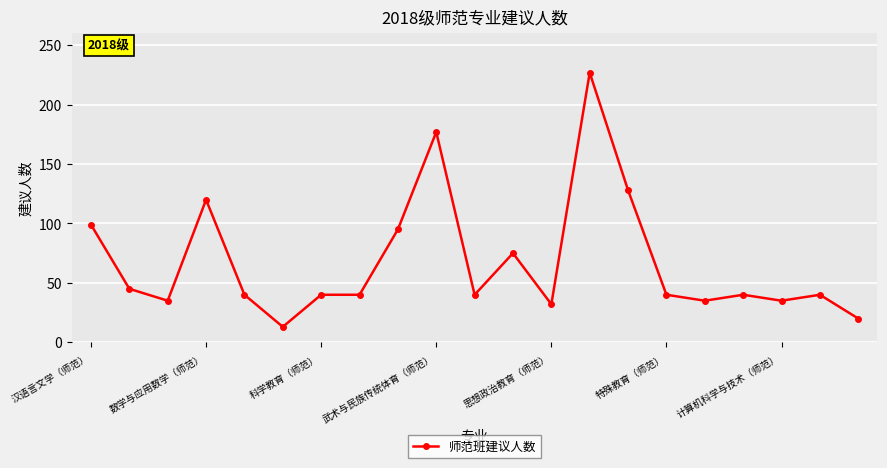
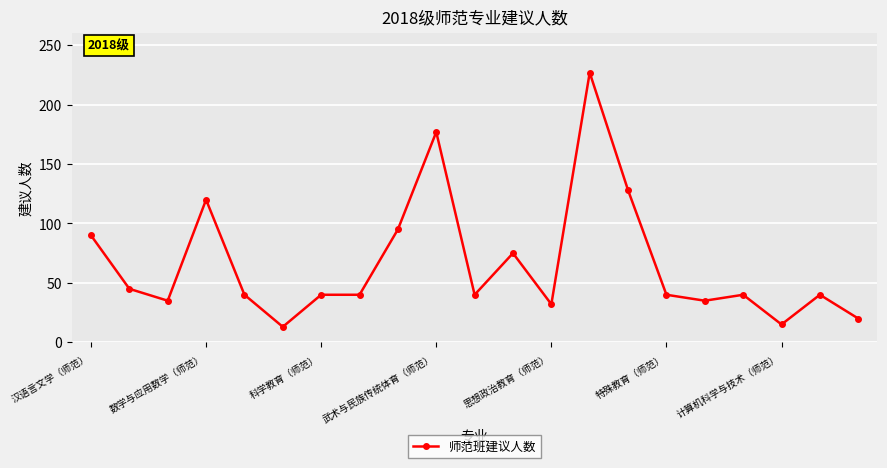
  {
-   "汉语言文学（师范）": 99,
+   "汉语言文学（师范）": 90,
    "数学与应用数学（师范）": 120,
    "科学教育（师范）": 40,
    "武术与民族传统体育（师范）": 177,
    "思想政治教育（师范）": 32,
    "特殊教育（师范）": 40,
-   "计算机科学与技术（师范）": 35
+   "计算机科学与技术（师范）": 15
  }
